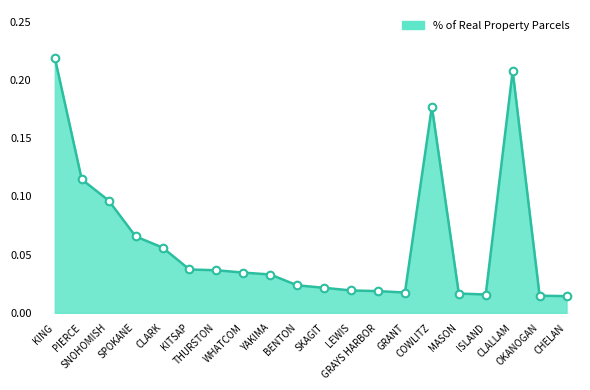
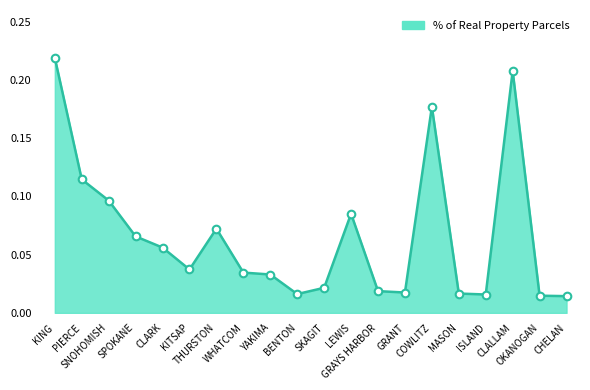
  {
    "KING": 0.219,
    "PIERCE": 0.115,
    "SNOHOMISH": 0.096,
    "SPOKANE": 0.066,
    "CLARK": 0.056,
    "KITSAP": 0.037,
-   "THURSTON": 0.037,
+   "THURSTON": 0.072,
    "WHATCOM": 0.035,
    "YAKIMA": 0.033,
-   "BENTON": 0.024,
+   "BENTON": 0.016,
    "SKAGIT": 0.022,
-   "LEWIS": 0.019,
+   "LEWIS": 0.085,
    "GRAYS HARBOR": 0.019,
    "GRANT": 0.017,
    "COWLITZ": 0.177,
    "MASON": 0.017,
    "ISLAND": 0.016,
    "CLALLAM": 0.208,
    "OKANOGAN": 0.015,
    "CHELAN": 0.014
  }
